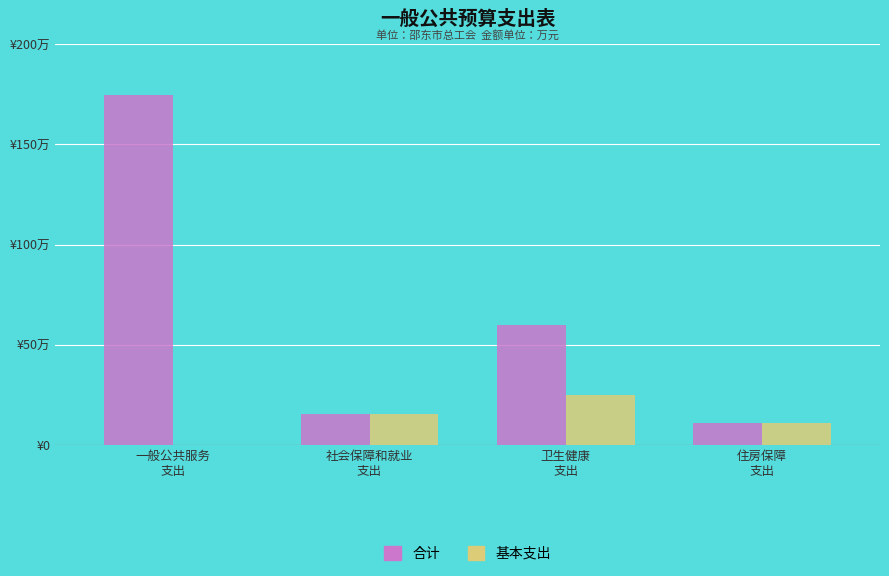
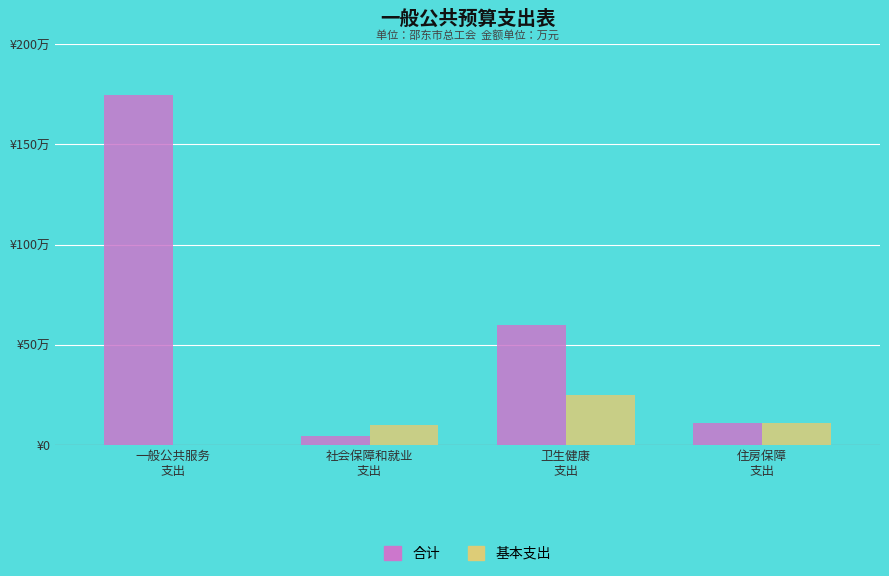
  {
    "合计": {
      "一般公共服务 支出": "¥174万",
-     "社会保障和就业 支出": "¥16万",
+     "社会保障和就业 支出": "¥5万",
      "卫生健康 支出": "¥60万",
      "住房保障 支出": "¥11万"
    },
    "基本支出": {
      "一般公共服务 支出": "¥0万",
-     "社会保障和就业 支出": "¥16万",
+     "社会保障和就业 支出": "¥10万",
      "卫生健康 支出": "¥25万",
      "住房保障 支出": "¥11万"
    }
  }
